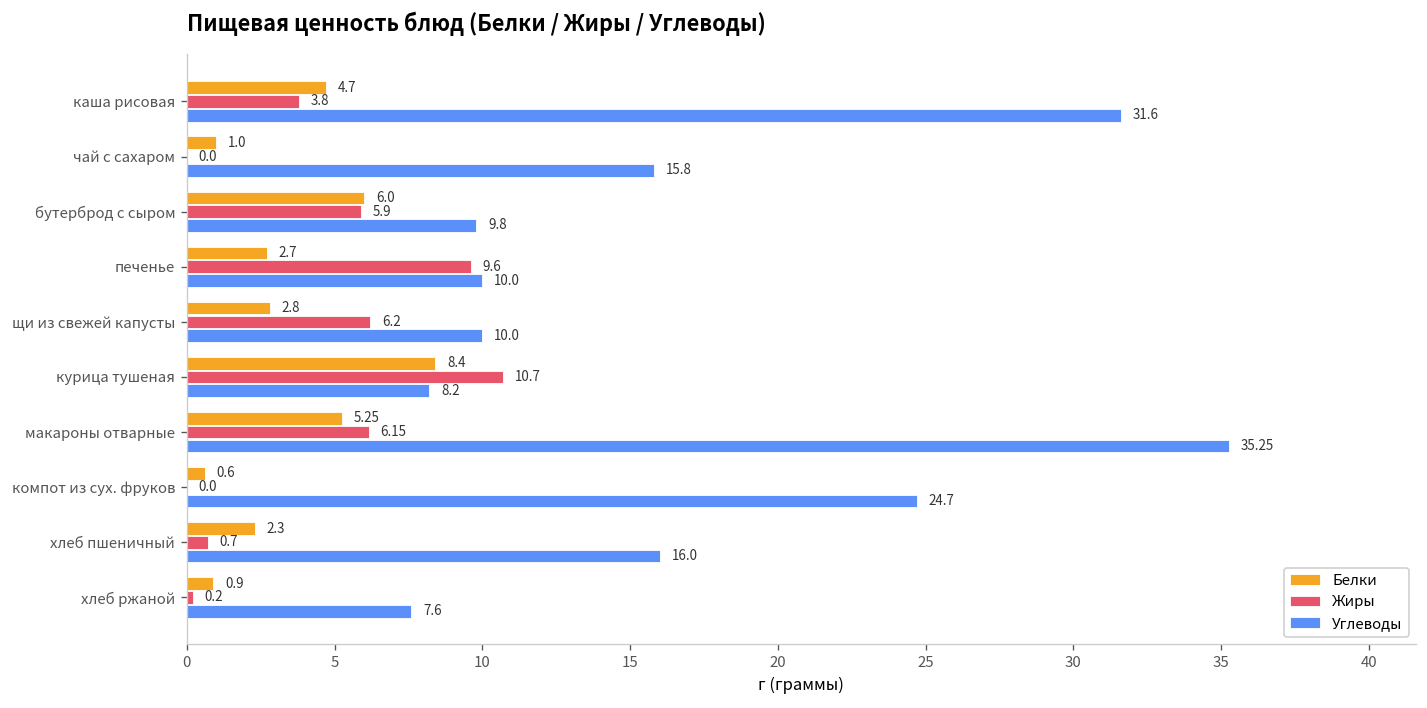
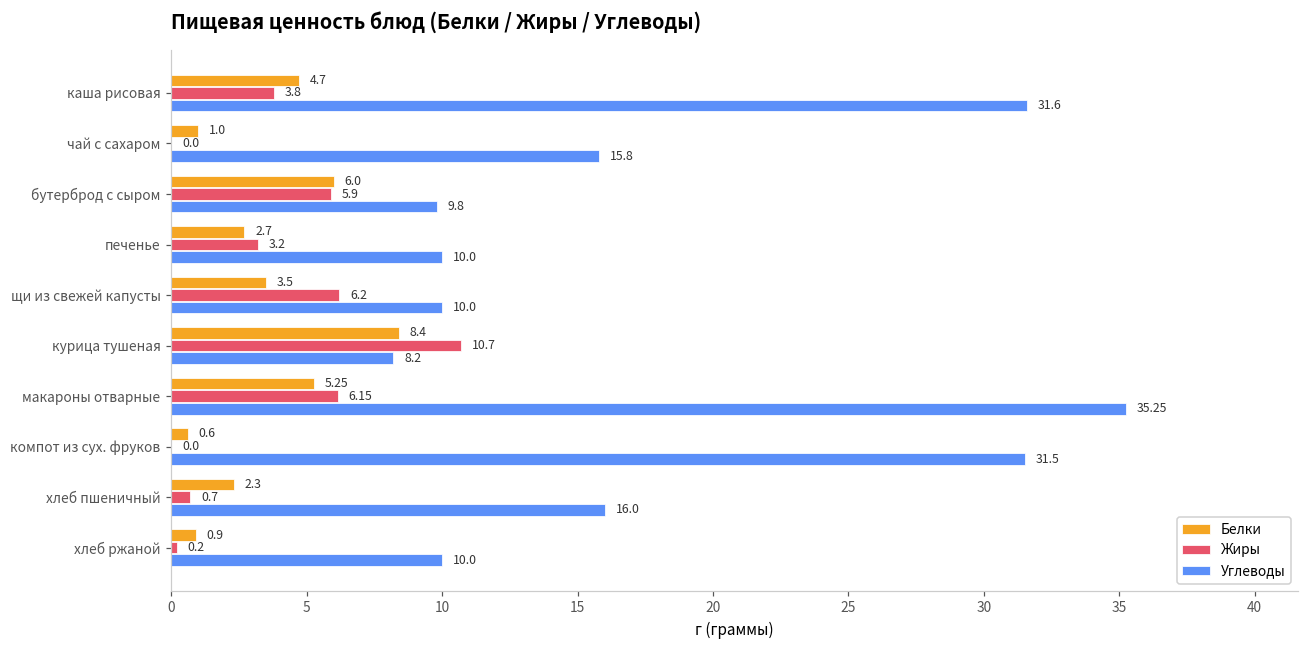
  {
    "Белки": {
      "каша рисовая": 4.7,
      "чай с сахаром": 1.0,
      "бутерброд с сыром": 6.0,
      "печенье": 2.7,
-     "щи из свежей капусты": 2.8,
+     "щи из свежей капусты": 3.5,
      "курица тушеная": 8.4,
      "макароны отварные": 5.25,
      "компот из сух. фруков": 0.6,
      "хлеб пшеничный": 2.3,
      "хлеб ржаной": 0.9
    },
    "Жиры": {
      "каша рисовая": 3.8,
      "чай с сахаром": 0.0,
      "бутерброд с сыром": 5.9,
-     "печенье": 9.6,
+     "печенье": 3.2,
      "щи из свежей капусты": 6.2,
      "курица тушеная": 10.7,
      "макароны отварные": 6.15,
      "компот из сух. фруков": 0.0,
      "хлеб пшеничный": 0.7,
      "хлеб ржаной": 0.2
    },
    "Углеводы": {
      "каша рисовая": 31.6,
      "чай с сахаром": 15.8,
      "бутерброд с сыром": 9.8,
      "печенье": 10.0,
      "щи из свежей капусты": 10.0,
      "курица тушеная": 8.2,
      "макароны отварные": 35.25,
-     "компот из сух. фруков": 24.7,
+     "компот из сух. фруков": 31.5,
      "хлеб пшеничный": 16.0,
-     "хлеб ржаной": 7.6
+     "хлеб ржаной": 10.0
    }
  }
